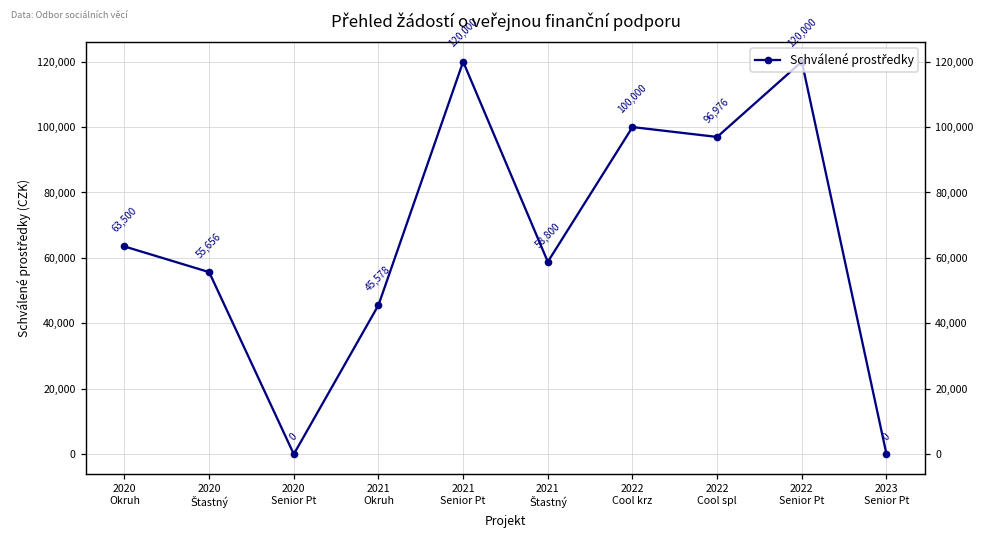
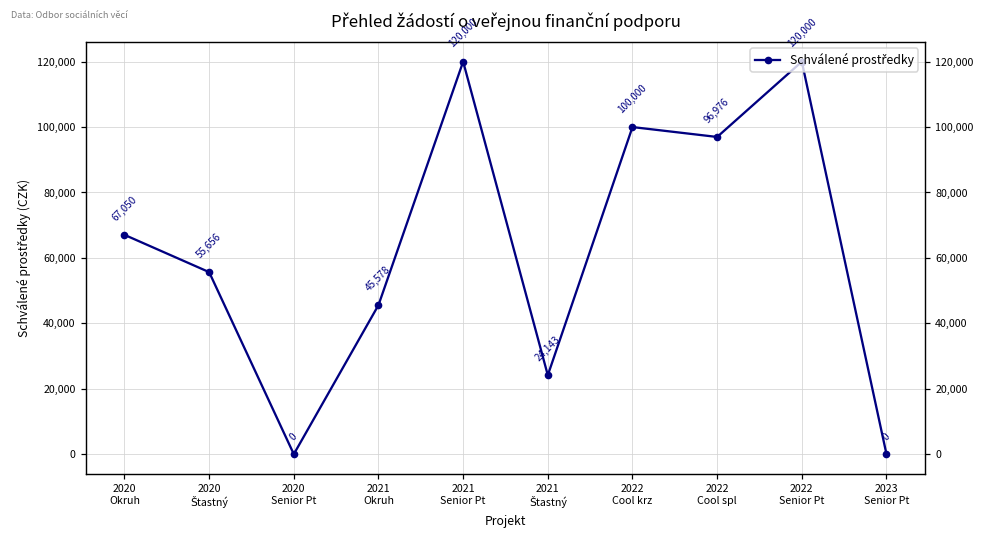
  {
-   "2020 Okruh": "63,500",
+   "2020 Okruh": "67,050",
    "2020 Štastný": "55,656",
    "2020 Senior Pt": "0",
    "2021 Okruh": "45,578",
    "2021 Senior Pt": "120,000",
-   "2021 Štastný": "58,800",
+   "2021 Štastný": "24,143",
    "2022 Cool krz": "100,000",
    "2022 Cool spl": "96,976",
    "2023 Senior Pt": "0"
  }
